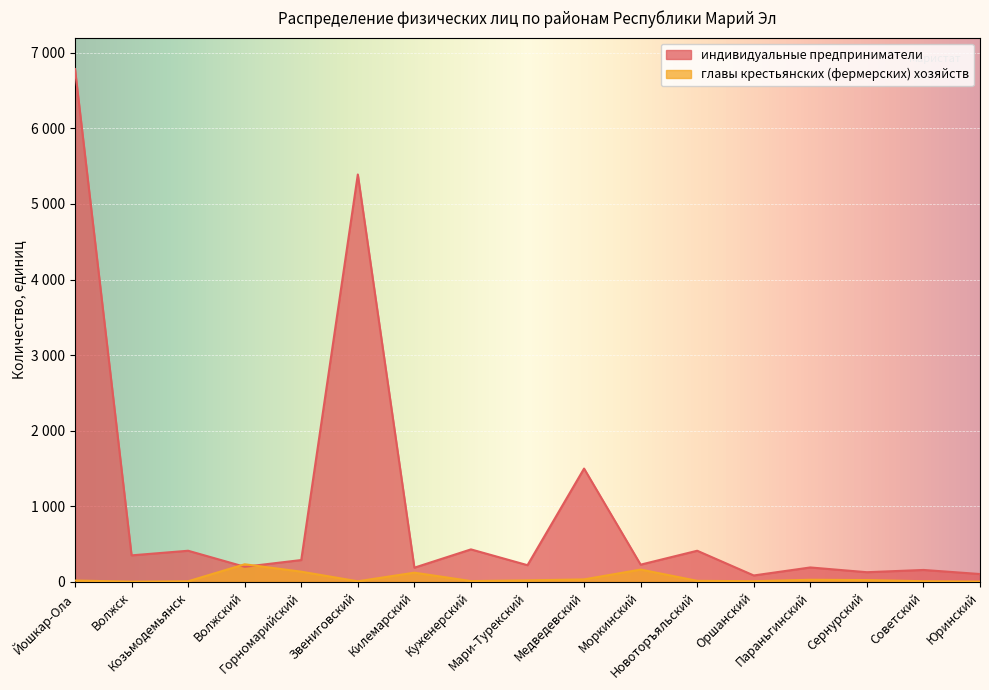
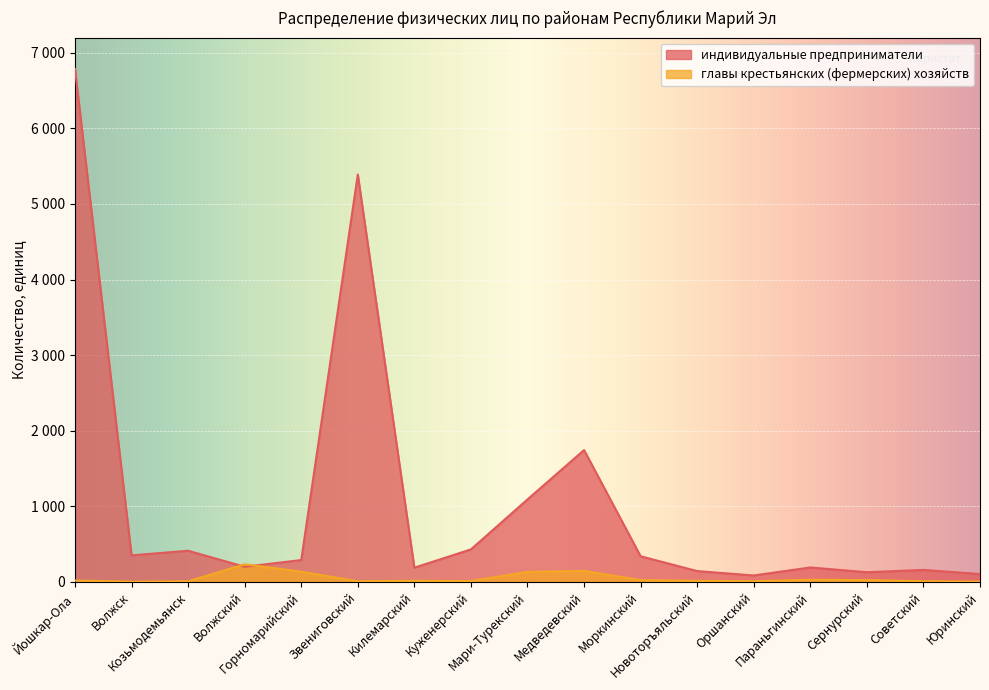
  {
    "индивидуальные предприниматели": {
      "Йошкар-Ола": 6800,
      "Волжск": 400,
      "Козьмодемьянск": 400,
      "Горномарийский": 300,
      "Звениговский": 5400,
      "Килемарский": 200,
      "Куженерский": 400,
-     "Мари-Турекский": 200,
-     "Медведевский": 1500,
-     "Моркинский": 200,
-     "Новоторъяльский": 400,
+     "Мари-Турекский": 1100,
+     "Медведевский": 1700,
+     "Моркинский": 300,
+     "Новоторъяльский": 100,
      "Оршанский": 100,
      "Параньгинский": 200,
      "Сернурский": 100,
      "Советский": 200,
      "Юринский": 100
    },
    "главы крестьянских (фермерских) хозяйств": {
      "Йошкар-Ола": 0,
      "Волжск": 0,
      "Козьмодемьянск": 0,
      "Горномарийский": 100,
      "Звениговский": 0,
-     "Килемарский": 100,
+     "Килемарский": 0,
      "Куженерский": 0,
-     "Мари-Турекский": 0,
-     "Медведевский": 0,
-     "Моркинский": 200,
+     "Мари-Турекский": 100,
+     "Медведевский": 100,
+     "Моркинский": 0,
      "Новоторъяльский": 0,
      "Оршанский": 0,
      "Параньгинский": 0,
      "Сернурский": 0,
      "Советский": 0,
      "Юринский": 0
    }
  }
